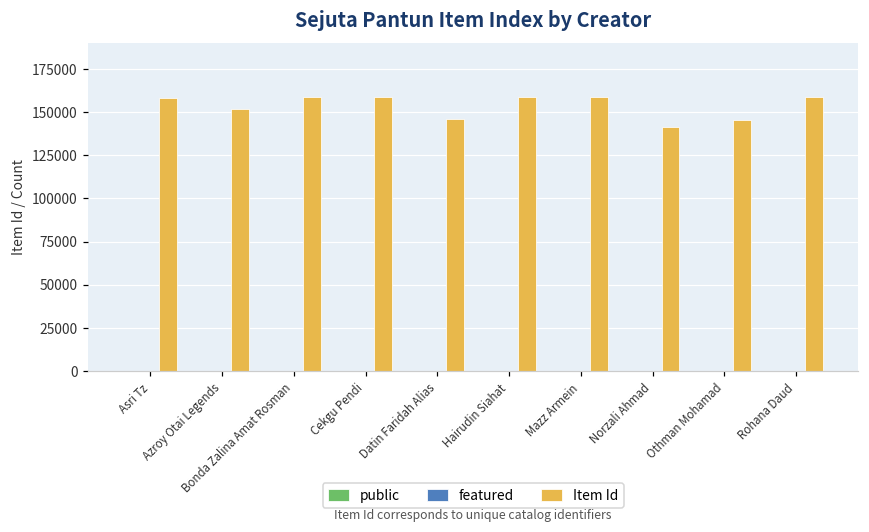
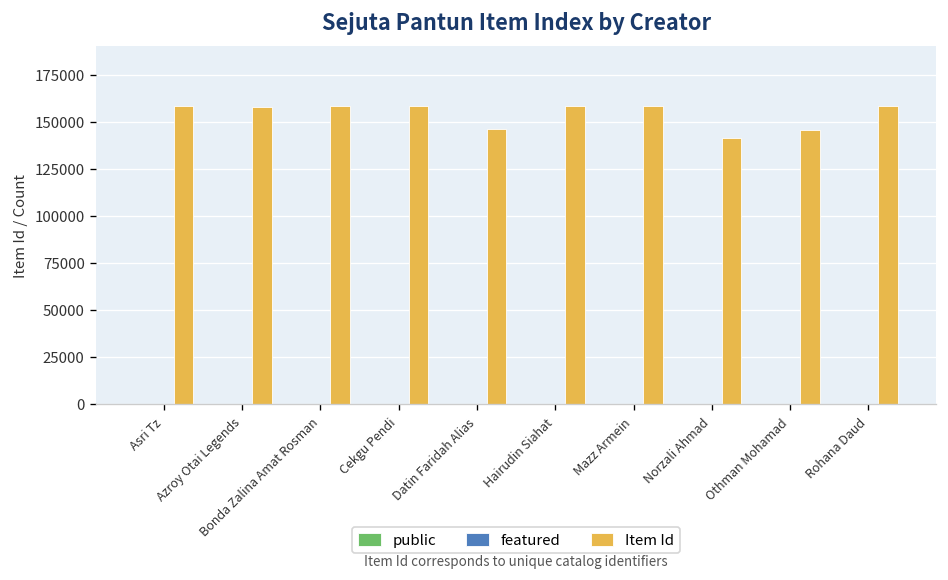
  {
    "featured": {
      "Asri Tz": 0,
      "Azroy Otai Legends": 0,
      "Bonda Zalina Amat Rosman": 0,
      "Cekgu Pendi": 0,
      "Datin Faridah Alias": 0,
      "Hairudin Siahat": 0,
      "Mazz Armein": 0,
      "Norzali Ahmad": 0,
      "Othman Mohamad": 0,
      "Rohana Daud": 0
    },
    "Item Id": {
      "Asri Tz": 158000,
-     "Azroy Otai Legends": 152000,
+     "Azroy Otai Legends": 158000,
      "Bonda Zalina Amat Rosman": 159000,
      "Cekgu Pendi": 159000,
      "Datin Faridah Alias": 146000,
      "Hairudin Siahat": 159000,
      "Mazz Armein": 159000,
      "Norzali Ahmad": 141000,
      "Othman Mohamad": 146000,
      "Rohana Daud": 159000
    }
  }
